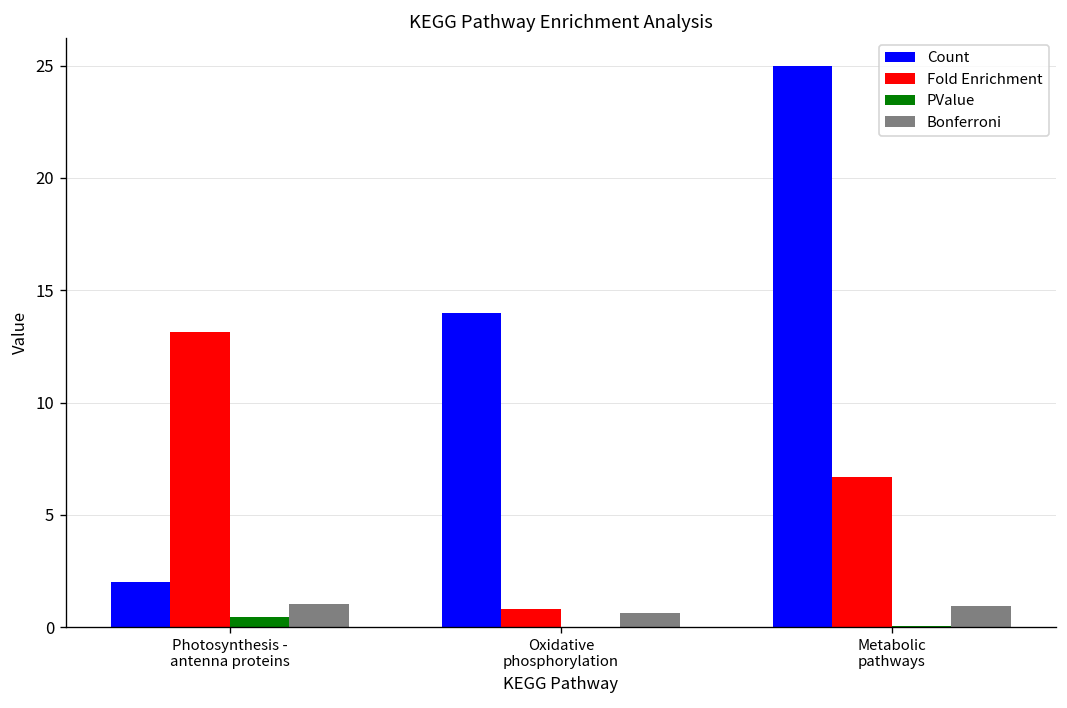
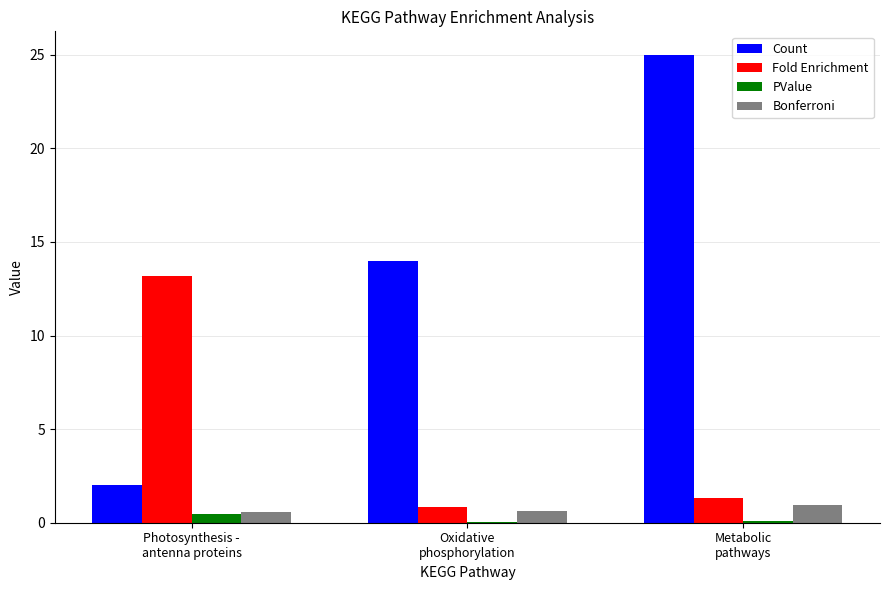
  {
    "Count": {
      "Photosynthesis - antenna proteins": 2.0,
      "Oxidative phosphorylation": 14.0,
      "Metabolic pathways": 25.0
    },
    "Fold Enrichment": {
      "Photosynthesis - antenna proteins": 13.2,
      "Oxidative phosphorylation": 0.8,
-     "Metabolic pathways": 6.7
+     "Metabolic pathways": 1.3
    },
    "PValue": {
      "Photosynthesis - antenna proteins": 0.5
    },
    "Bonferroni": {
-     "Photosynthesis - antenna proteins": 1.0,
+     "Photosynthesis - antenna proteins": 0.6,
      "Oxidative phosphorylation": 0.6,
      "Metabolic pathways": 1.0
    }
  }
